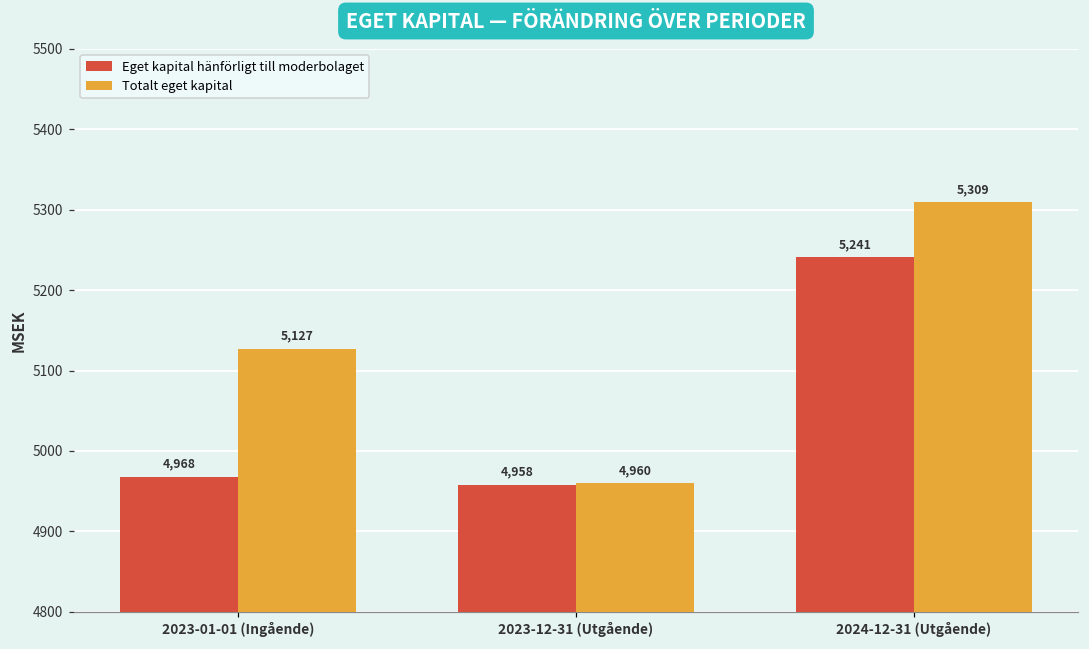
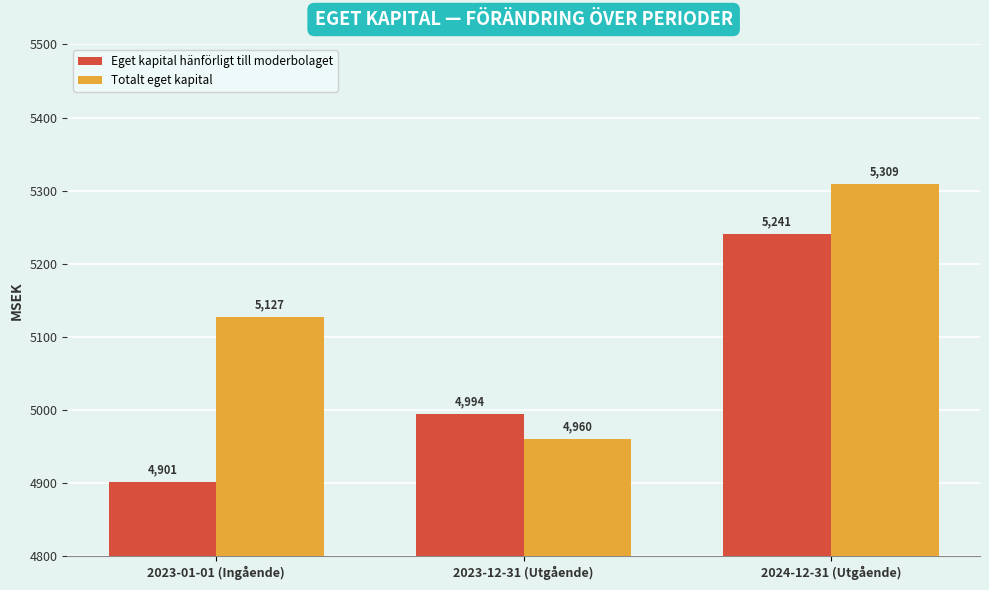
  {
    "Eget kapital hänförligt till moderbolaget": {
-     "2023-01-01 (Ingående)": "4,968",
-     "2023-12-31 (Utgående)": "4,958",
+     "2023-01-01 (Ingående)": "4,901",
+     "2023-12-31 (Utgående)": "4,994",
      "2024-12-31 (Utgående)": "5,241"
    },
    "Totalt eget kapital": {
      "2023-01-01 (Ingående)": "5,127",
      "2023-12-31 (Utgående)": "4,960",
      "2024-12-31 (Utgående)": "5,309"
    }
  }
